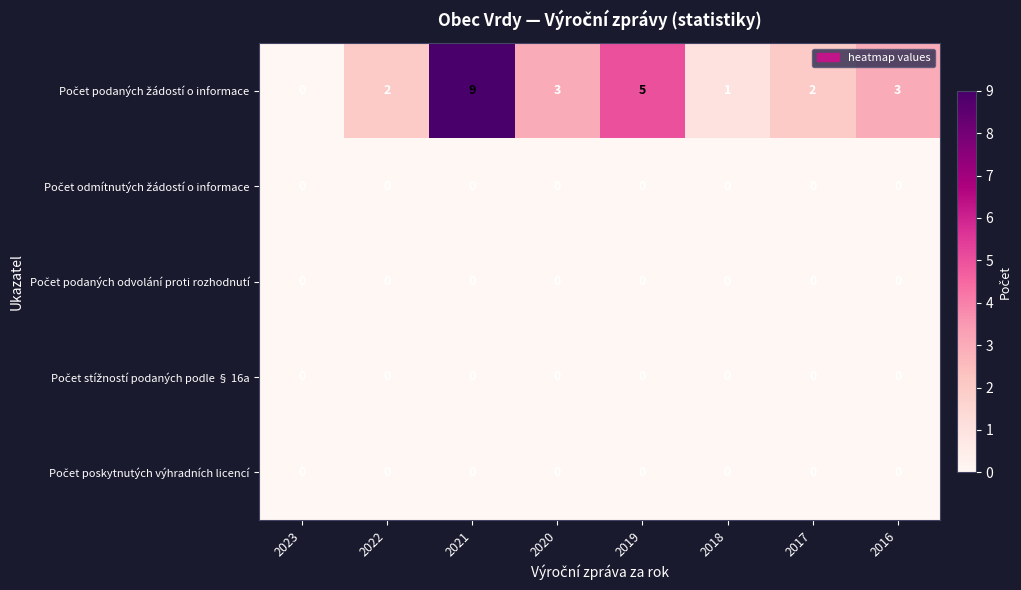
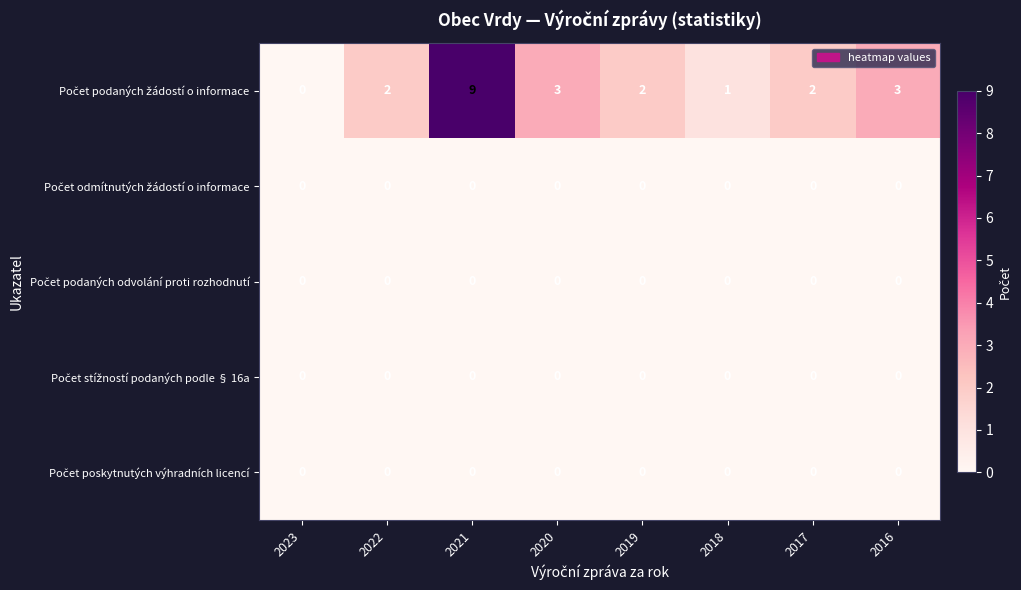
  {
    "Počet podaných žádostí o informace": {
      "2022": 2,
      "2021": 9,
      "2020": 3,
-     "2019": 5,
+     "2019": 2,
      "2017": 2,
      "2016": 3
    }
  }
